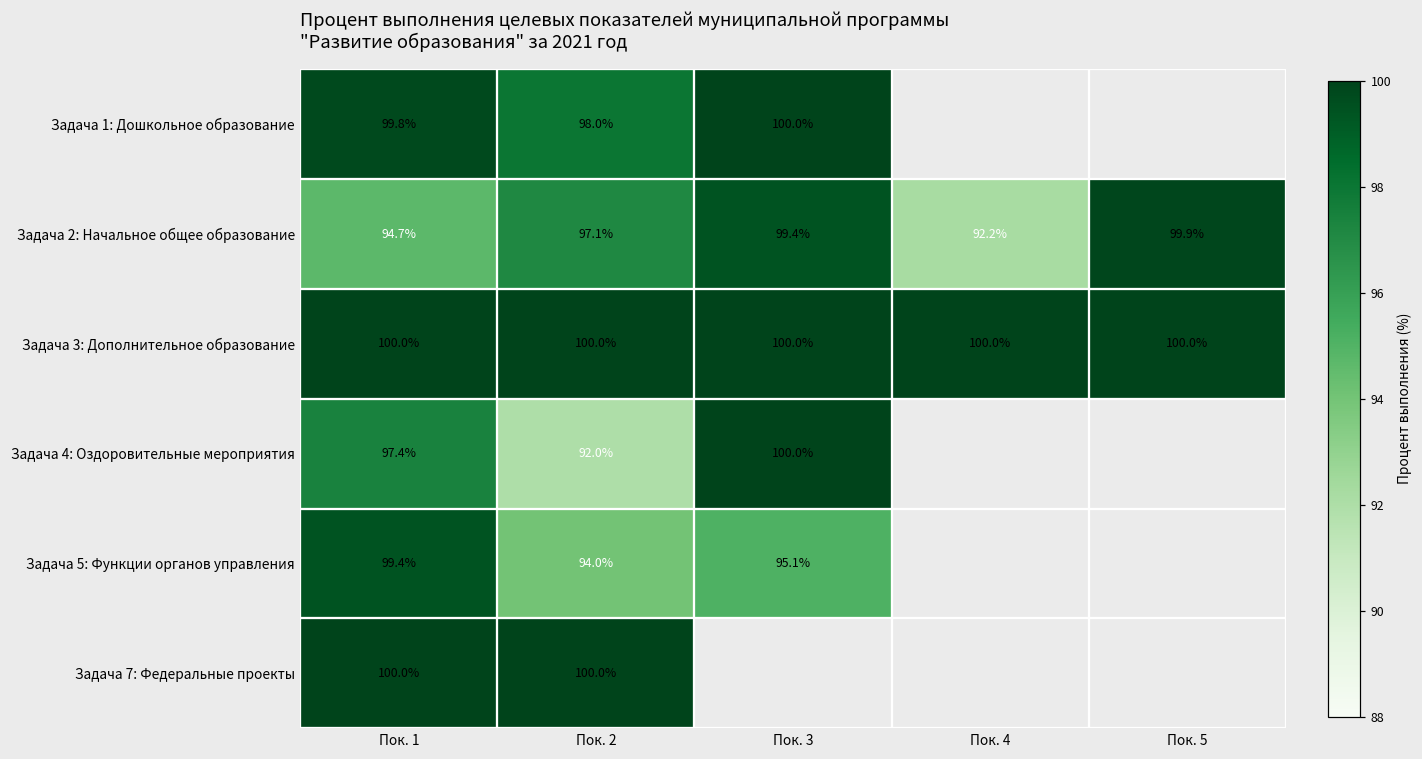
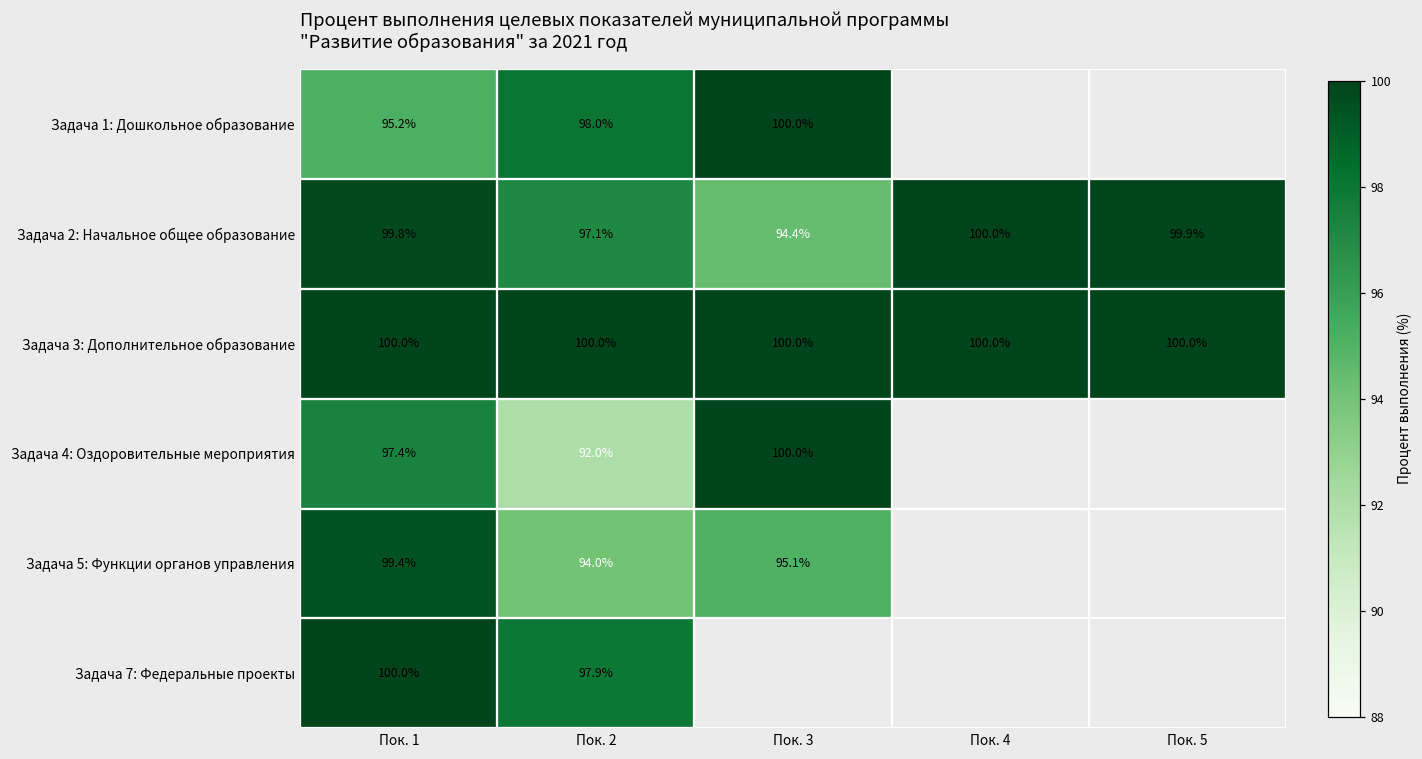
  {
    "Задача 1: Дошкольное образование": {
-     "Пок. 1": "99.8%",
+     "Пок. 1": "95.2%",
      "Пок. 2": "98.0%",
      "Пок. 3": "100.0%"
    },
    "Задача 2: Начальное общее образование": {
-     "Пок. 1": "94.7%",
+     "Пок. 1": "99.8%",
      "Пок. 2": "97.1%",
-     "Пок. 3": "99.4%",
-     "Пок. 4": "92.2%",
+     "Пок. 3": "94.4%",
+     "Пок. 4": "100.0%",
      "Пок. 5": "99.9%"
    },
    "Задача 3: Дополнительное образование": {
      "Пок. 1": "100.0%",
      "Пок. 2": "100.0%",
      "Пок. 3": "100.0%",
      "Пок. 4": "100.0%",
      "Пок. 5": "100.0%"
    },
    "Задача 4: Оздоровительные мероприятия": {
      "Пок. 1": "97.4%",
      "Пок. 2": "92.0%",
      "Пок. 3": "100.0%"
    },
    "Задача 5: Функции органов управления": {
      "Пок. 1": "99.4%",
      "Пок. 2": "94.0%",
      "Пок. 3": "95.1%"
    },
    "Задача 7: Федеральные проекты": {
      "Пок. 1": "100.0%",
-     "Пок. 2": "100.0%"
+     "Пок. 2": "97.9%"
    }
  }
